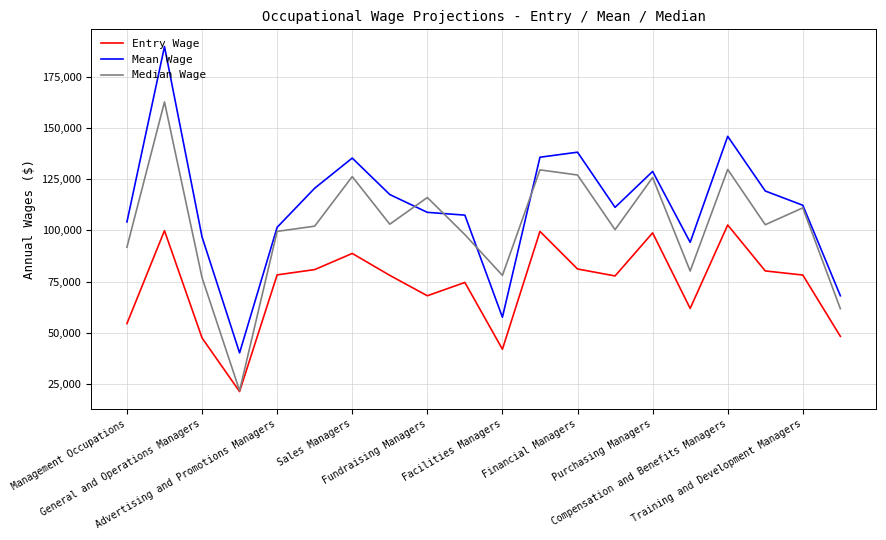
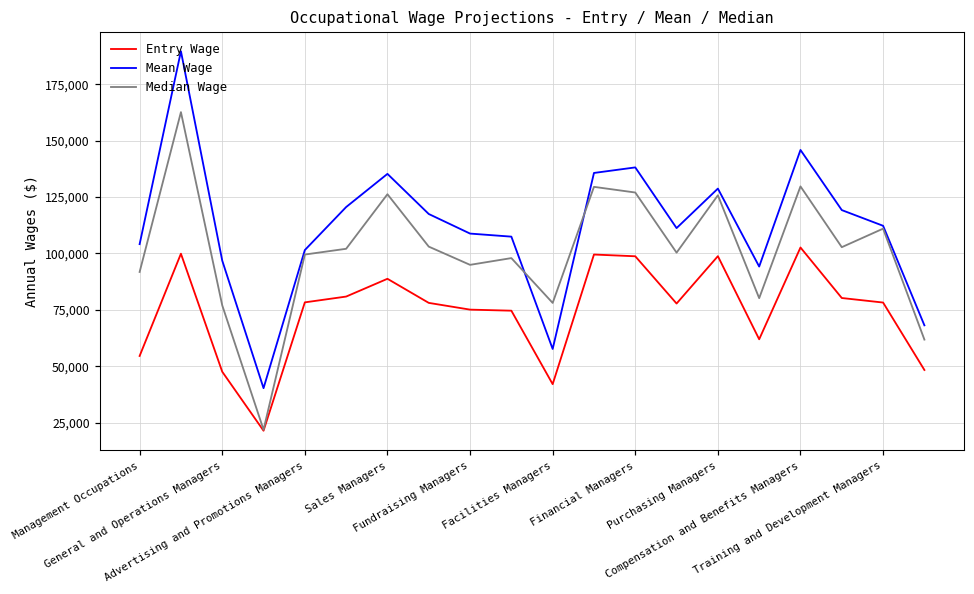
  {
    "Entry Wage": {
      "Management Occupations": "55,000",
      "General and Operations Managers": "48,000",
      "Advertising and Promotions Managers": "78,000",
      "Sales Managers": "89,000",
-     "Fundraising Managers": "68,000",
+     "Fundraising Managers": "75,000",
      "Facilities Managers": "42,000",
-     "Financial Managers": "81,000",
+     "Financial Managers": "99,000",
      "Purchasing Managers": "99,000",
      "Compensation and Benefits Managers": "103,000",
      "Training and Development Managers": "78,000"
    },
    "Mean Wage": {
      "Management Occupations": "104,000",
      "General and Operations Managers": "97,000",
      "Advertising and Promotions Managers": "101,000",
      "Sales Managers": "135,000",
      "Fundraising Managers": "109,000",
      "Facilities Managers": "58,000",
      "Financial Managers": "138,000",
      "Purchasing Managers": "129,000",
      "Compensation and Benefits Managers": "146,000",
      "Training and Development Managers": "112,000"
    },
    "Median Wage": {
      "Management Occupations": "92,000",
      "General and Operations Managers": "77,000",
      "Advertising and Promotions Managers": "100,000",
      "Sales Managers": "126,000",
-     "Fundraising Managers": "116,000",
+     "Fundraising Managers": "95,000",
      "Facilities Managers": "78,000",
      "Financial Managers": "127,000",
      "Purchasing Managers": "126,000",
      "Compensation and Benefits Managers": "130,000",
      "Training and Development Managers": "111,000"
    }
  }
